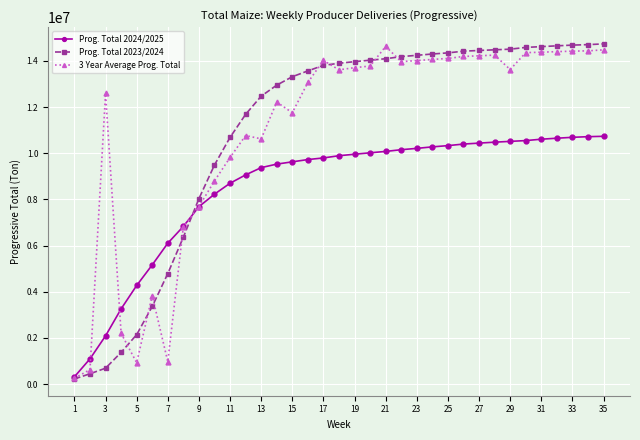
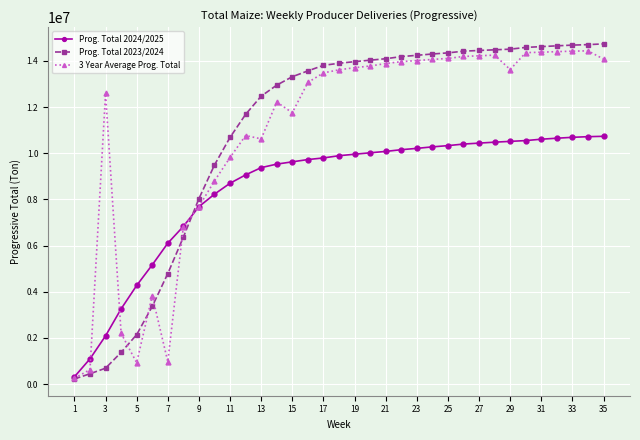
  {
    "3 Year Average Prog. Total": {
      "3": 12600000,
      "5": 900000,
      "7": 1000000,
      "11": 9800000,
      "13": 10600000,
      "15": 11800000,
-     "17": 14000000,
+     "17": 13500000,
      "19": 13700000,
-     "21": 14600000,
+     "21": 13900000,
      "23": 14000000,
      "25": 14100000,
      "27": 14200000,
      "29": 13600000,
      "31": 14400000,
      "33": 14400000,
-     "35": 14500000
+     "35": 14100000
    }
  }
